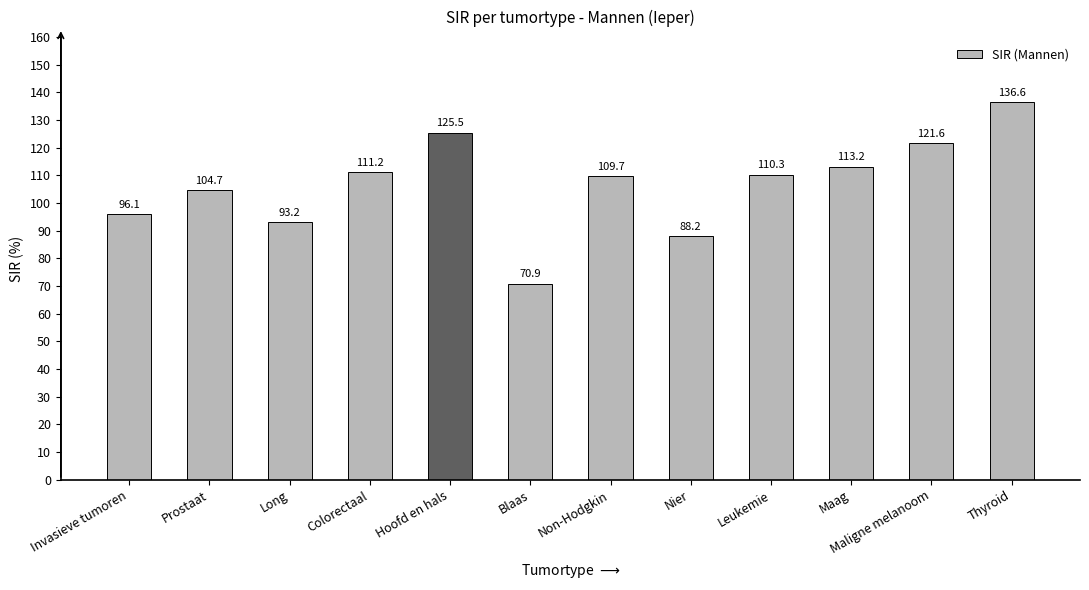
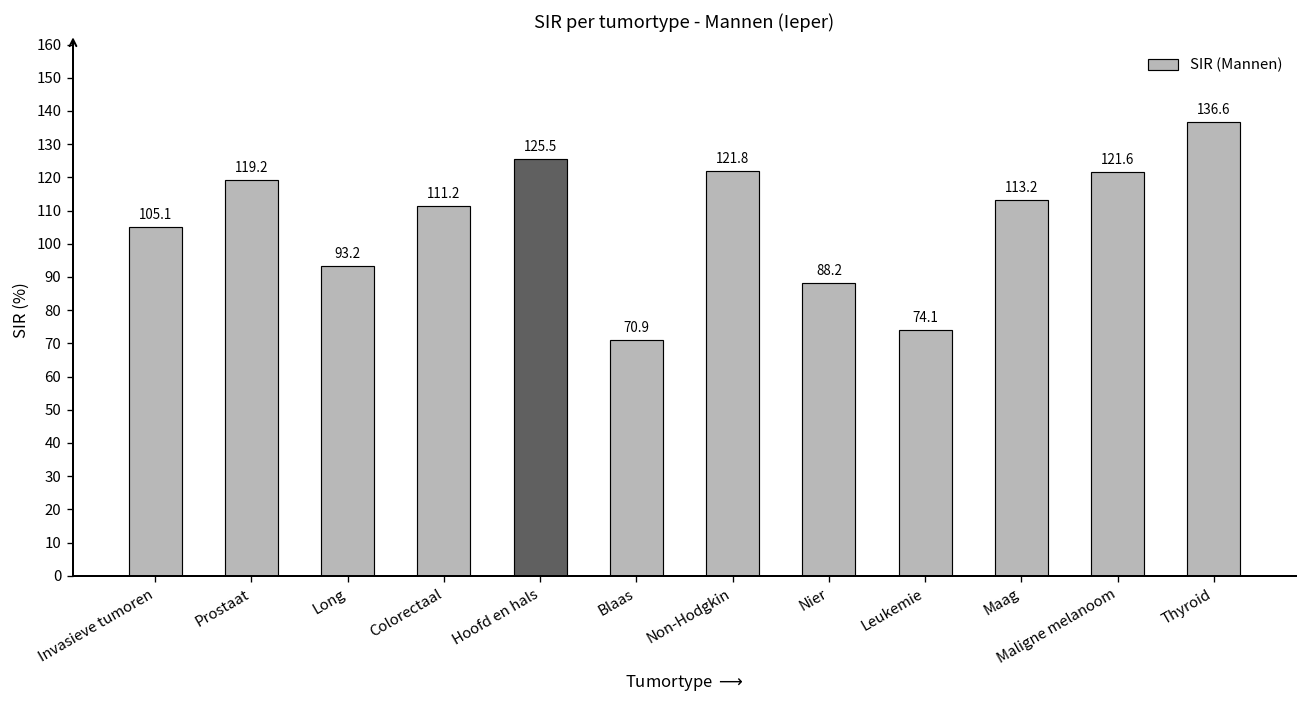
  {
-   "Invasieve tumoren": 96.1,
-   "Prostaat": 104.7,
+   "Invasieve tumoren": 105.1,
+   "Prostaat": 119.2,
    "Long": 93.2,
    "Colorectaal": 111.2,
    "Hoofd en hals": 125.5,
    "Blaas": 70.9,
-   "Non-Hodgkin": 109.7,
+   "Non-Hodgkin": 121.8,
    "Nier": 88.2,
-   "Leukemie": 110.3,
+   "Leukemie": 74.1,
    "Maag": 113.2,
    "Maligne melanoom": 121.6,
    "Thyroid": 136.6
  }
